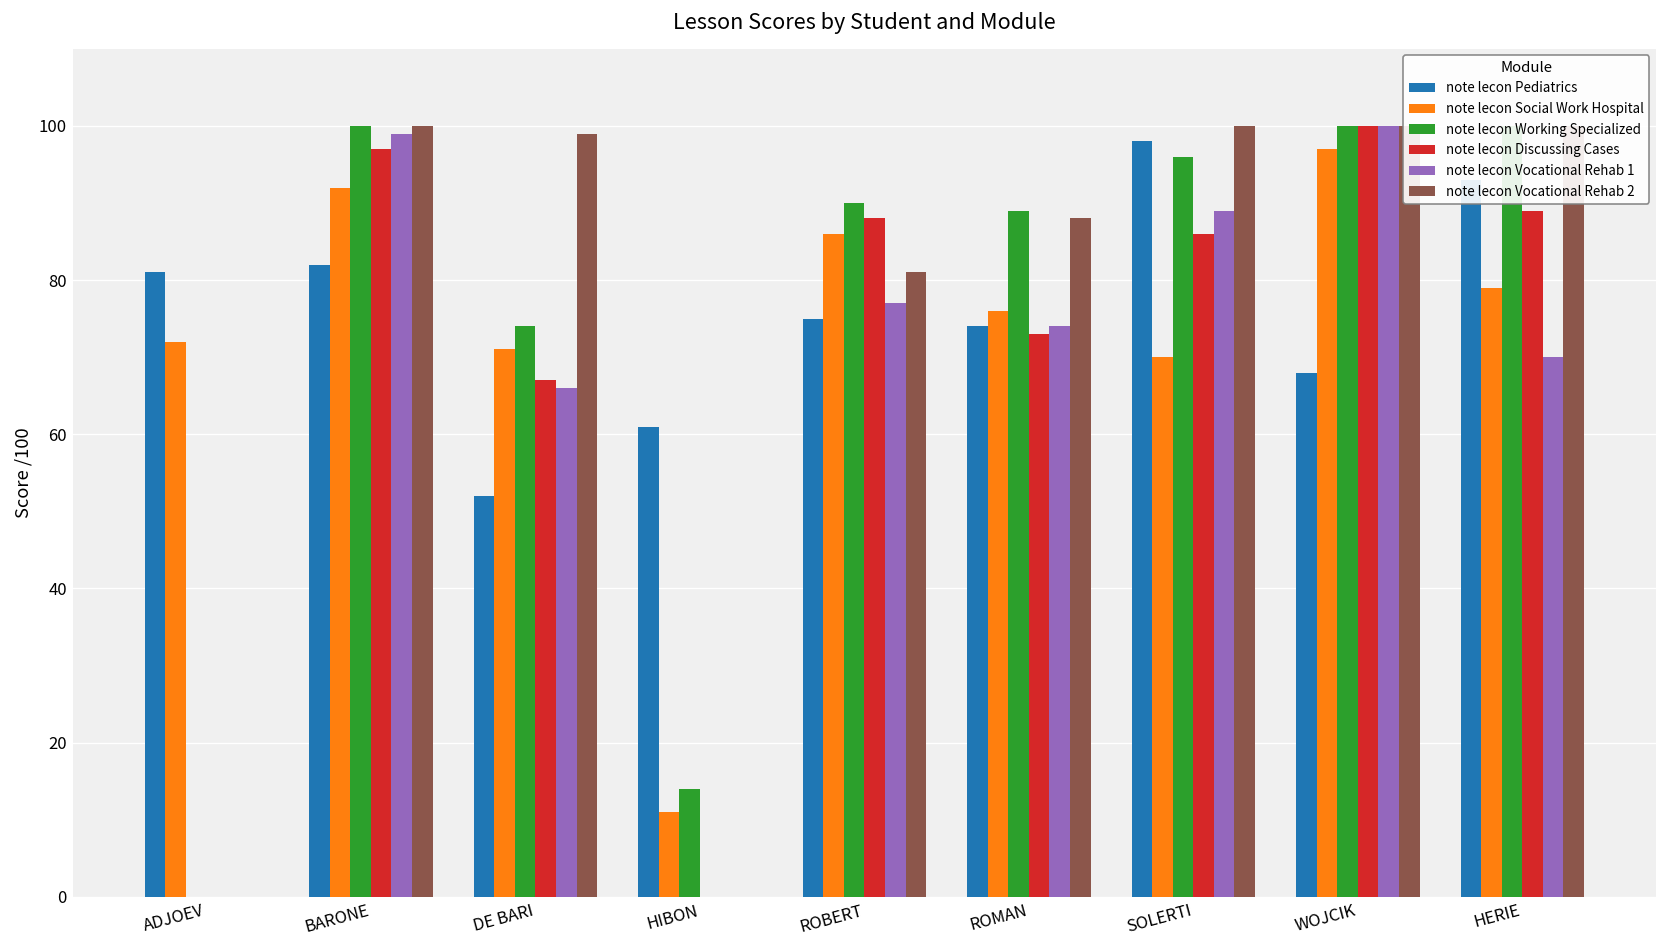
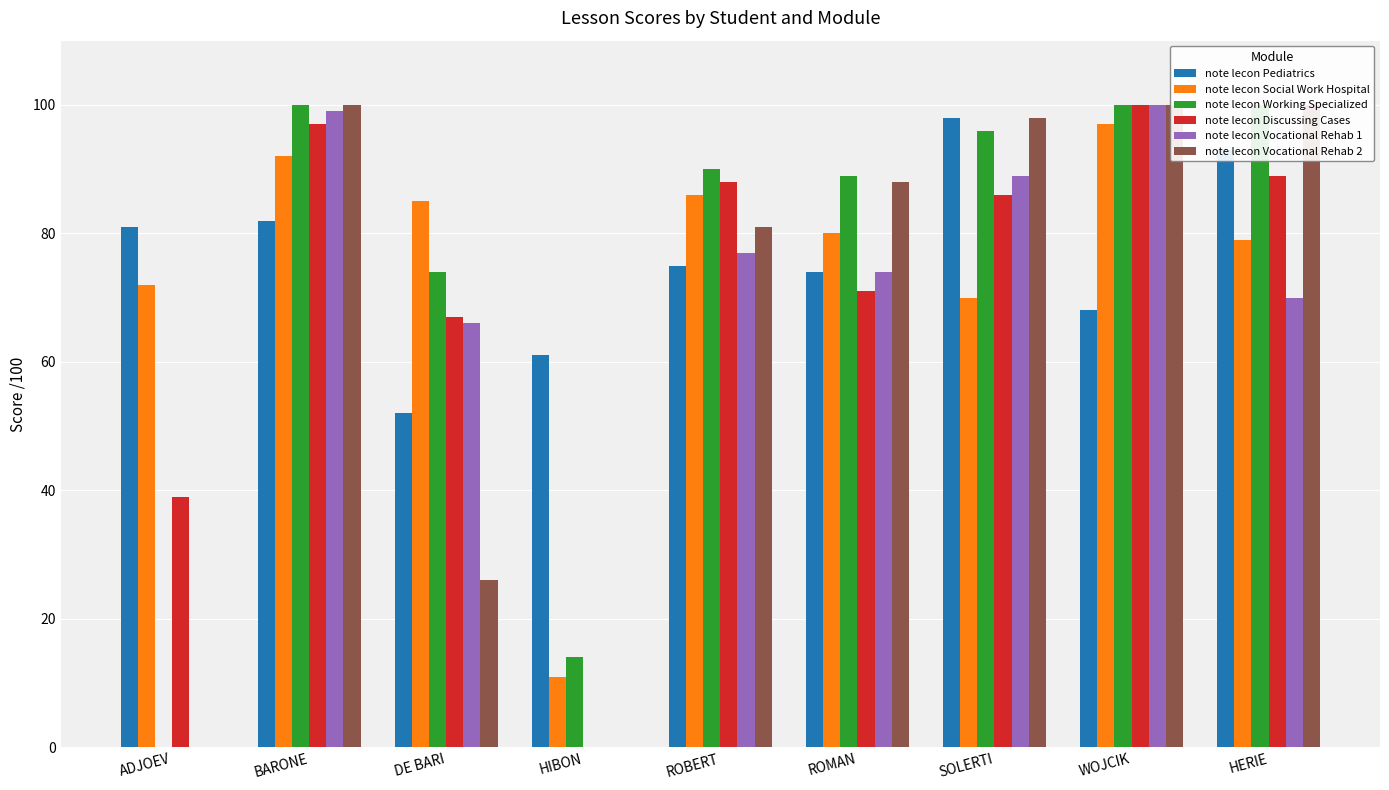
  {
    "note lecon Pediatrics": {
      "ADJOEV": 81,
      "BARONE": 82,
      "DE BARI": 52,
      "HIBON": 61,
      "ROBERT": 75,
      "ROMAN": 74,
      "SOLERTI": 98,
      "WOJCIK": 68
    },
    "note lecon Social Work Hospital": {
      "ADJOEV": 72,
      "BARONE": 92,
-     "DE BARI": 71,
+     "DE BARI": 85,
      "HIBON": 11,
      "ROBERT": 86,
-     "ROMAN": 76,
+     "ROMAN": 80,
      "SOLERTI": 70,
      "WOJCIK": 97,
      "HERIE": 79
    },
    "note lecon Working Specialized": {
      "ADJOEV": 0,
      "BARONE": 100,
      "DE BARI": 74,
      "HIBON": 14,
      "ROBERT": 90,
      "ROMAN": 89,
      "SOLERTI": 96,
      "WOJCIK": 100
    },
    "note lecon Discussing Cases": {
-     "ADJOEV": 0,
+     "ADJOEV": 39,
      "BARONE": 97,
      "DE BARI": 67,
      "HIBON": 0,
      "ROBERT": 88,
-     "ROMAN": 73,
+     "ROMAN": 71,
      "SOLERTI": 86,
      "WOJCIK": 100,
      "HERIE": 89
    },
    "note lecon Vocational Rehab 1": {
      "ADJOEV": 0,
      "BARONE": 99,
      "DE BARI": 66,
      "HIBON": 0,
      "ROBERT": 77,
      "ROMAN": 74,
      "SOLERTI": 89,
      "WOJCIK": 100,
      "HERIE": 70
    },
    "note lecon Vocational Rehab 2": {
      "ADJOEV": 0,
      "BARONE": 100,
-     "DE BARI": 99,
+     "DE BARI": 26,
      "HIBON": 0,
      "ROBERT": 81,
      "ROMAN": 88,
-     "SOLERTI": 100
+     "SOLERTI": 98
    }
  }
